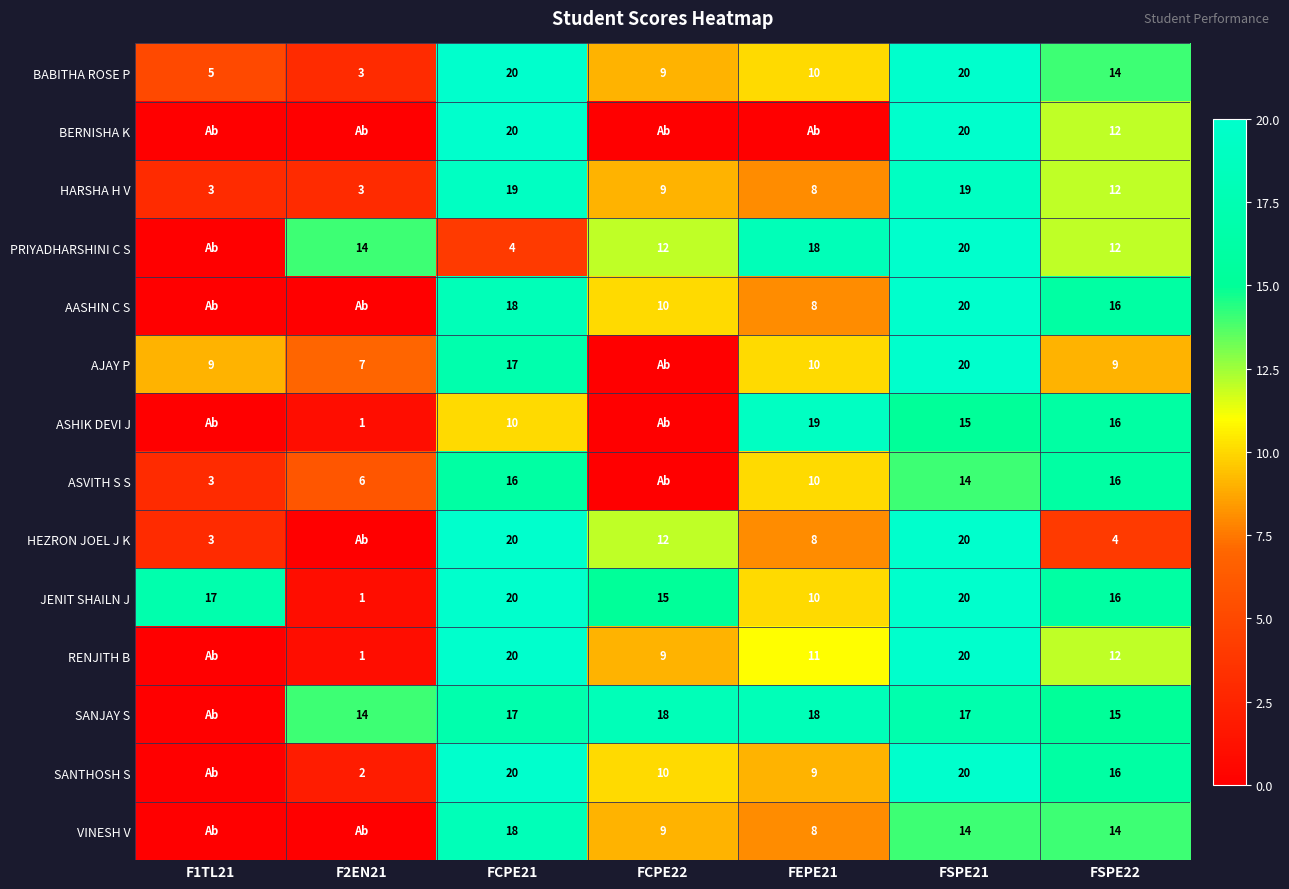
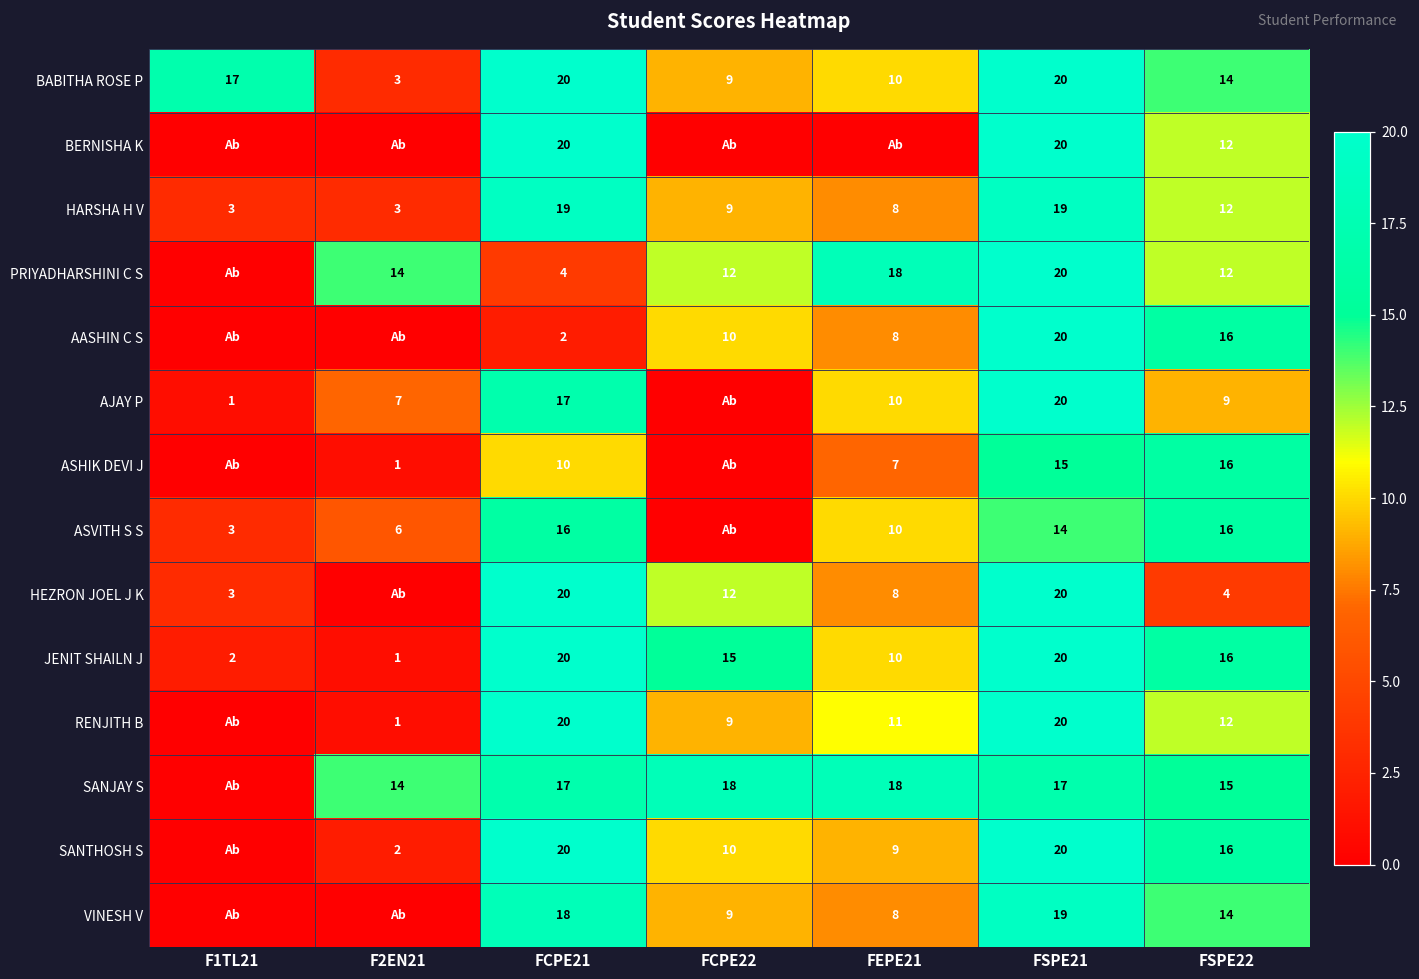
  {
    "BABITHA ROSE P": {
-     "F1TL21": 5,
+     "F1TL21": 17,
      "F2EN21": 3,
      "FCPE21": 20,
      "FCPE22": 9,
      "FEPE21": 10,
      "FSPE21": 20,
      "FSPE22": 14
    },
    "BERNISHA K": {
      "FCPE21": 20,
      "FSPE21": 20,
      "FSPE22": 12
    },
    "HARSHA H V": {
      "F1TL21": 3,
      "F2EN21": 3,
      "FCPE21": 19,
      "FCPE22": 9,
      "FEPE21": 8,
      "FSPE21": 19,
      "FSPE22": 12
    },
    "PRIYADHARSHINI C S": {
      "F2EN21": 14,
      "FCPE21": 4,
      "FCPE22": 12,
      "FEPE21": 18,
      "FSPE21": 20,
      "FSPE22": 12
    },
    "AASHIN C S": {
-     "FCPE21": 18,
+     "FCPE21": 2,
      "FCPE22": 10,
      "FEPE21": 8,
      "FSPE21": 20,
      "FSPE22": 16
    },
    "AJAY P": {
-     "F1TL21": 9,
+     "F1TL21": 1,
      "F2EN21": 7,
      "FCPE21": 17,
      "FEPE21": 10,
      "FSPE21": 20,
      "FSPE22": 9
    },
    "ASHIK DEVI J": {
      "F2EN21": 1,
      "FCPE21": 10,
-     "FEPE21": 19,
+     "FEPE21": 7,
      "FSPE21": 15,
      "FSPE22": 16
    },
    "ASVITH S S": {
      "F1TL21": 3,
      "F2EN21": 6,
      "FCPE21": 16,
      "FEPE21": 10,
      "FSPE21": 14,
      "FSPE22": 16
    },
    "HEZRON JOEL J K": {
      "F1TL21": 3,
      "FCPE21": 20,
      "FCPE22": 12,
      "FEPE21": 8,
      "FSPE21": 20,
      "FSPE22": 4
    },
    "JENIT SHAILN J": {
-     "F1TL21": 17,
+     "F1TL21": 2,
      "F2EN21": 1,
      "FCPE21": 20,
      "FCPE22": 15,
      "FEPE21": 10,
      "FSPE21": 20,
      "FSPE22": 16
    },
    "RENJITH B": {
      "F2EN21": 1,
      "FCPE21": 20,
      "FCPE22": 9,
      "FEPE21": 11,
      "FSPE21": 20,
      "FSPE22": 12
    },
    "SANJAY S": {
      "F2EN21": 14,
      "FCPE21": 17,
      "FCPE22": 18,
      "FEPE21": 18,
      "FSPE21": 17,
      "FSPE22": 15
    },
    "SANTHOSH S": {
      "F2EN21": 2,
      "FCPE21": 20,
      "FCPE22": 10,
      "FEPE21": 9,
      "FSPE21": 20,
      "FSPE22": 16
    },
    "VINESH V": {
      "FCPE21": 18,
      "FCPE22": 9,
      "FEPE21": 8,
-     "FSPE21": 14,
+     "FSPE21": 19,
      "FSPE22": 14
    }
  }
